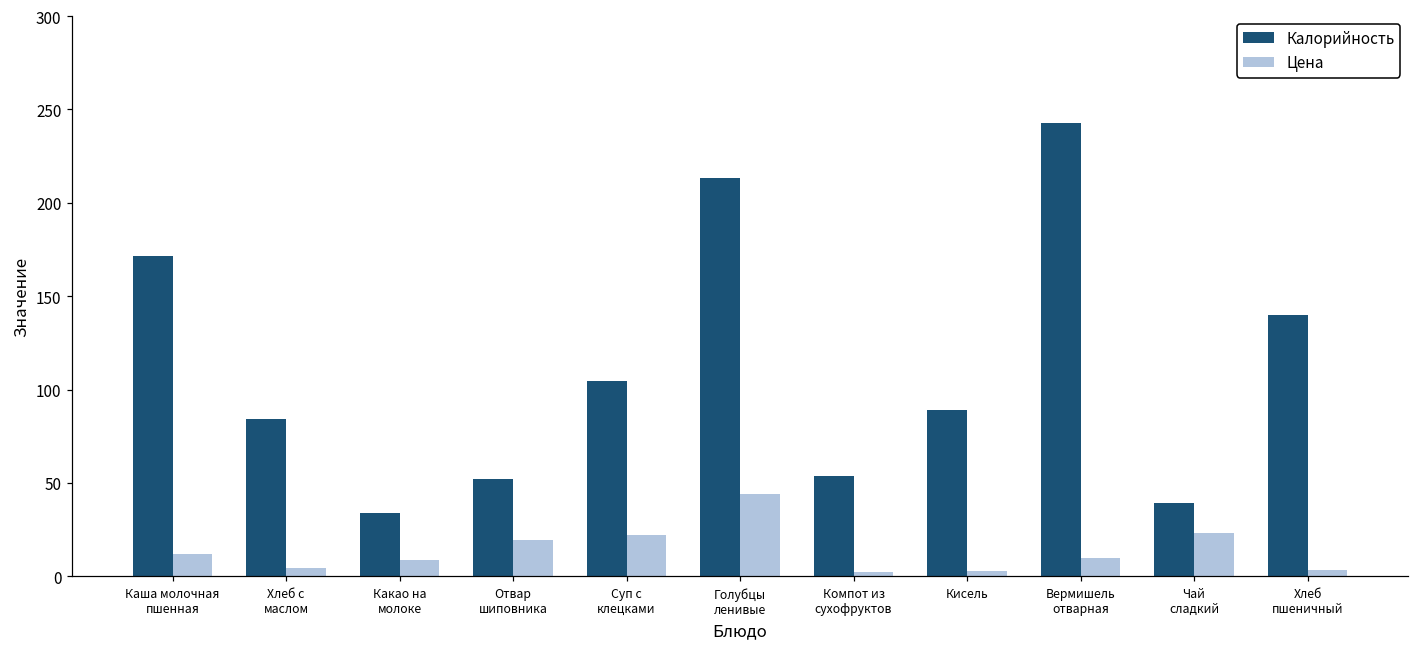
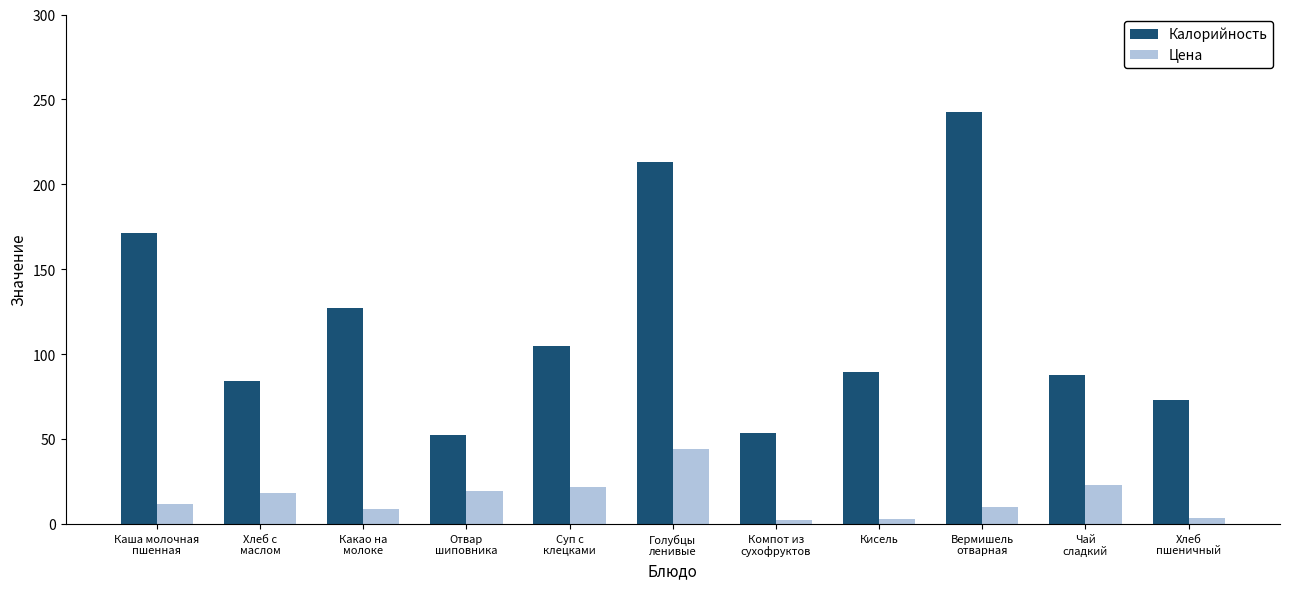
  {
    "Калорийность": {
      "Каша молочная пшенная": 171,
      "Хлеб с маслом": 84,
-     "Какао на молоке": 34,
+     "Какао на молоке": 127,
      "Отвар шиповника": 52,
      "Суп с клецками": 105,
      "Голубцы ленивые": 213,
      "Компот из сухофруктов": 54,
      "Кисель": 89,
      "Вермишель отварная": 243,
-     "Чай сладкий": 39,
-     "Хлеб пшеничный": 140
+     "Чай сладкий": 88,
+     "Хлеб пшеничный": 73
    },
    "Цена": {
      "Каша молочная пшенная": 12,
-     "Хлеб с маслом": 5,
+     "Хлеб с маслом": 18,
      "Какао на молоке": 9,
      "Отвар шиповника": 19,
      "Суп с клецками": 22,
      "Голубцы ленивые": 44,
      "Компот из сухофруктов": 2,
      "Кисель": 3,
      "Вермишель отварная": 10,
      "Чай сладкий": 23,
      "Хлеб пшеничный": 3
    }
  }
